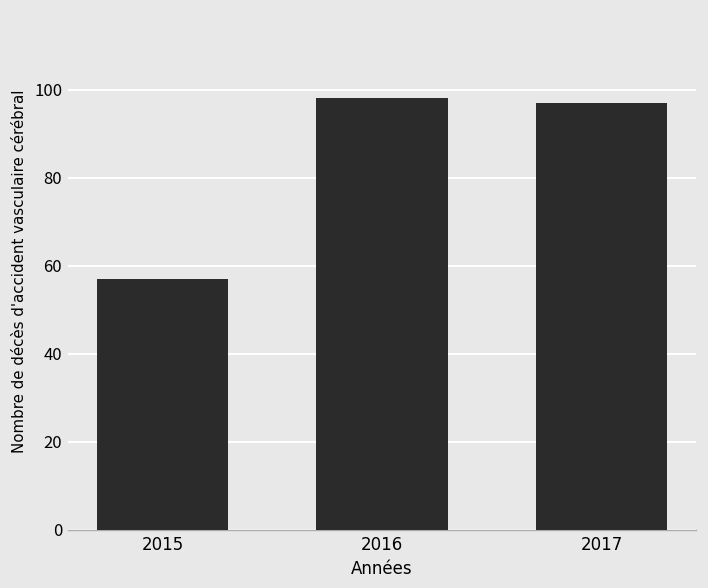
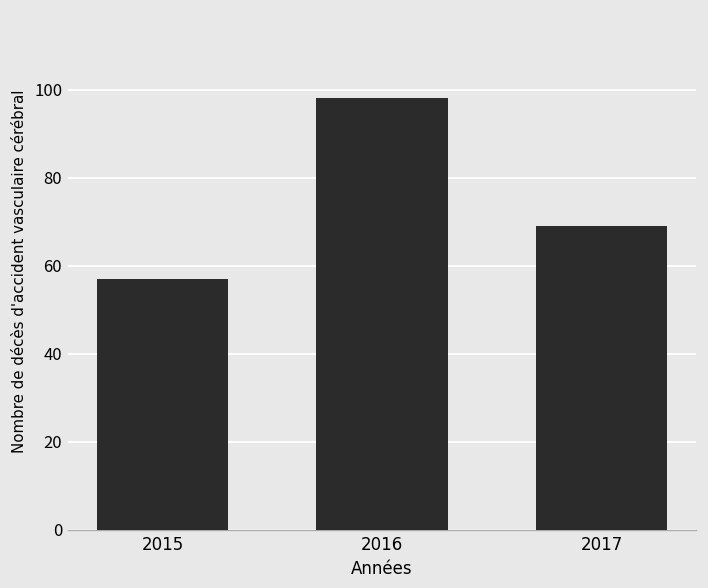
  {
    "2015": 57,
    "2016": 98,
-   "2017": 97
+   "2017": 69
  }
